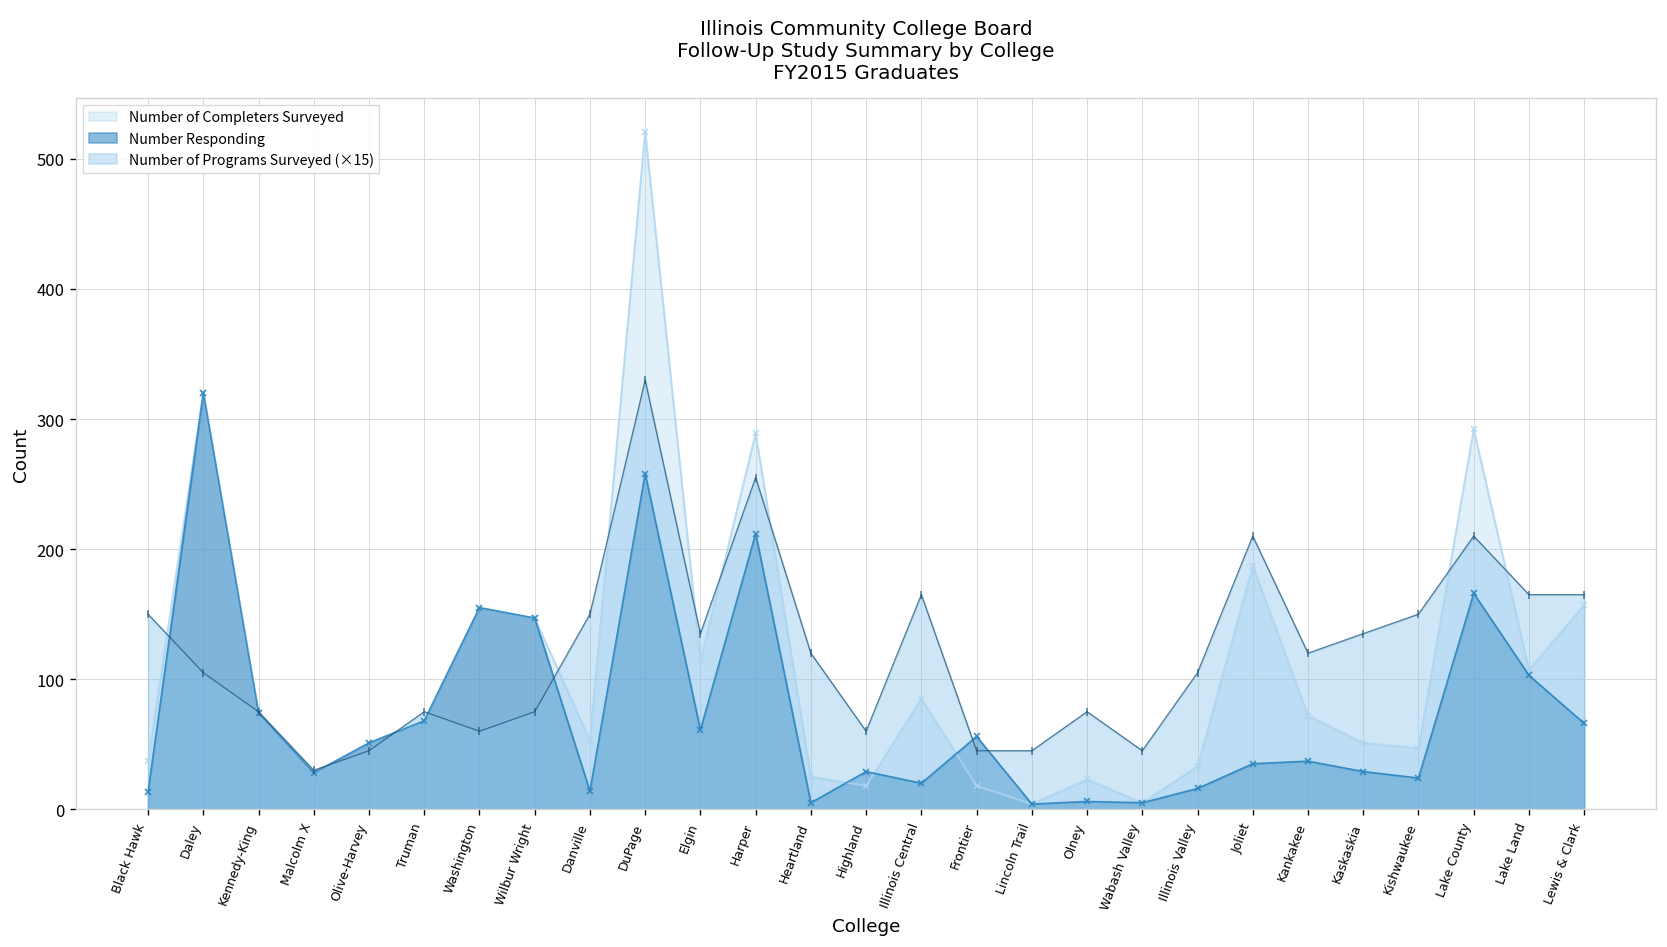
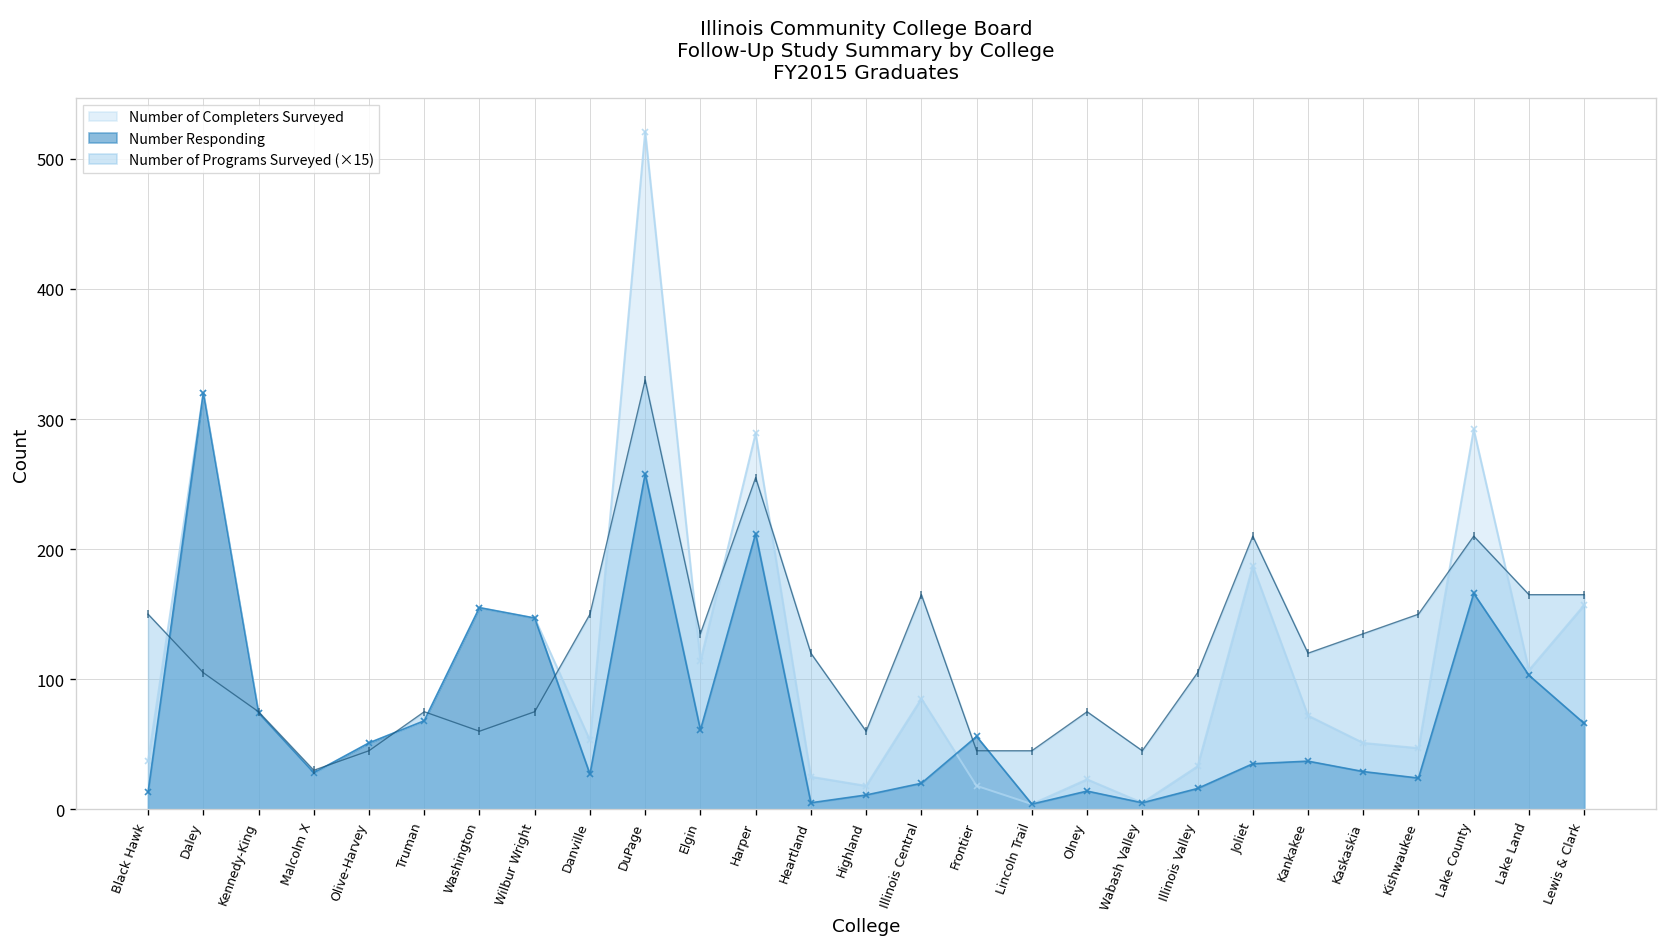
  {
    "Number Responding": {
      "Black Hawk": 13,
-     "Danville": 14,
+     "Danville": 27,
      "DuPage": 258,
      "Elgin": 61,
      "Harper": 212,
      "Heartland": 5,
-     "Highland": 29,
+     "Highland": 11,
      "Illinois Central": 20,
      "Frontier": 56,
-     "Olney": 6,
+     "Olney": 14,
      "Illinois Valley": 16,
      "Joliet": 35,
      "Kankakee": 37,
      "Kaskaskia": 29,
      "Kishwaukee": 24,
      "Lake County": 166,
      "Lake Land": 103,
      "Lewis & Clark": 66
    }
  }
